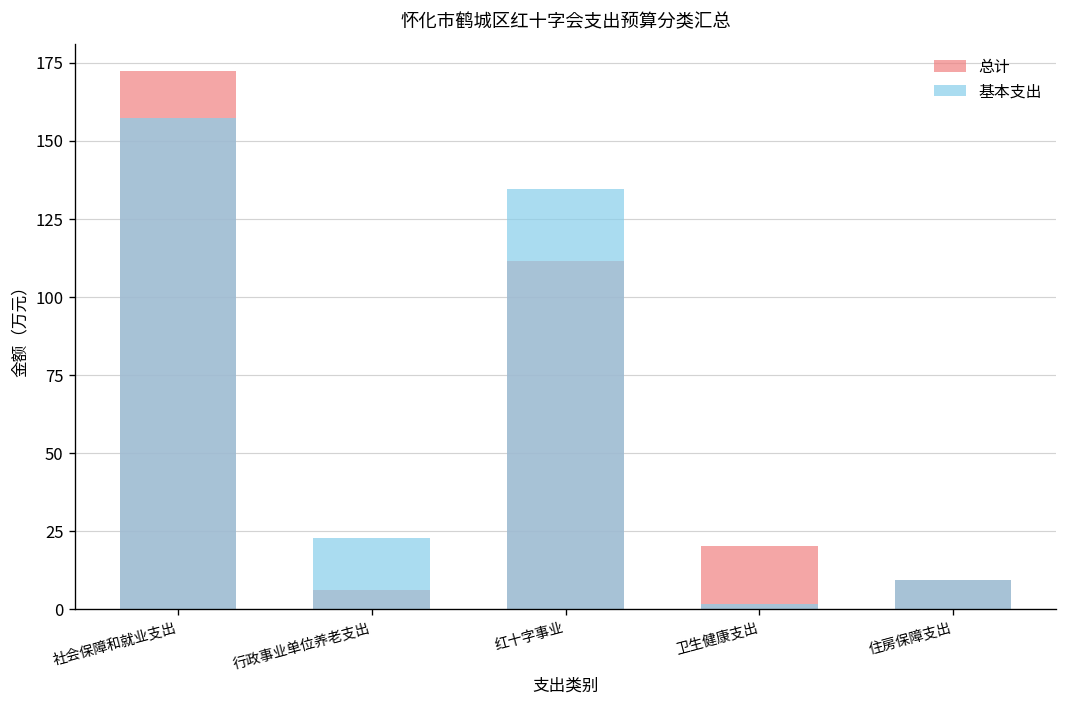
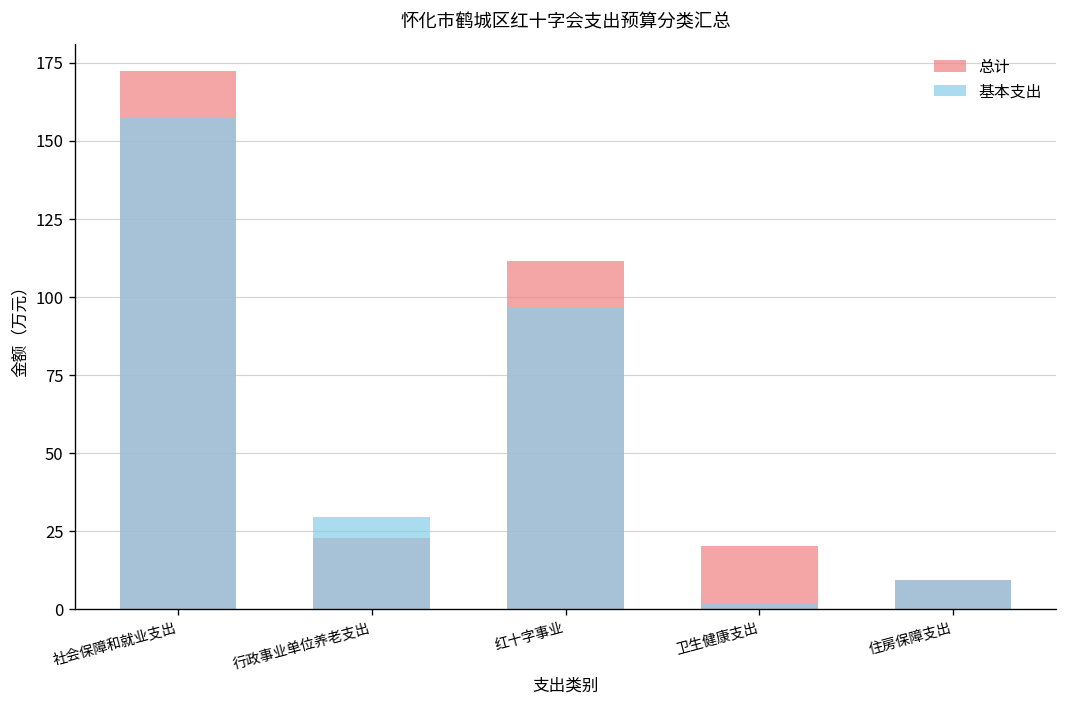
  {
    "总计": {
      "社会保障和就业支出": 172,
-     "行政事业单位养老支出": 6,
+     "行政事业单位养老支出": 23,
      "卫生健康支出": 20,
      "住房保障支出": 9
    },
    "基本支出": {
-     "行政事业单位养老支出": 23,
-     "红十字事业": 135,
+     "行政事业单位养老支出": 30,
+     "红十字事业": 97,
      "住房保障支出": 9
    }
  }
